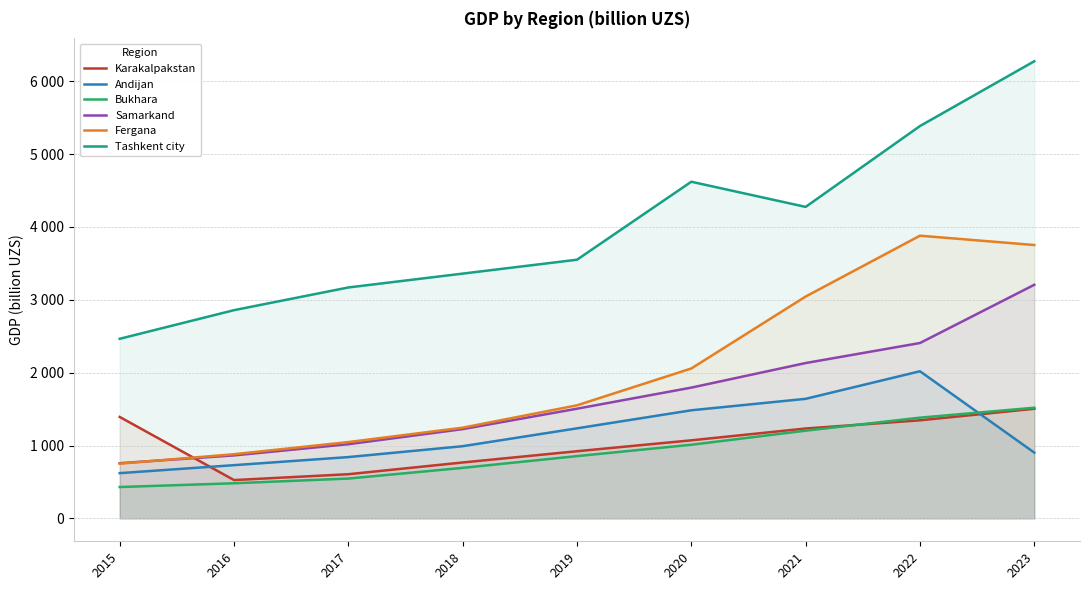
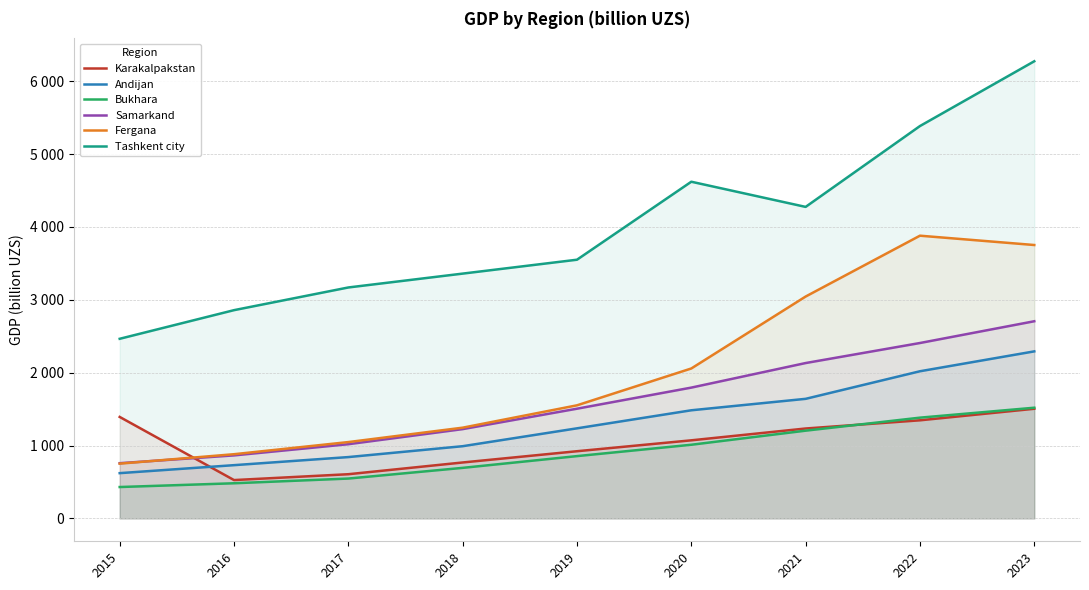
  {
    "Karakalpakstan": {
      "2015": 1400,
      "2016": 500,
      "2017": 600,
      "2018": 800,
      "2019": 900,
      "2020": 1100,
      "2022": 1300
    },
    "Andijan": {
      "2015": 600,
      "2016": 700,
      "2017": 800,
      "2018": 1000,
      "2019": 1200,
      "2020": 1500,
      "2021": 1600,
      "2022": 2000,
-     "2023": 900
+     "2023": 2300
    },
    "Samarkand": {
      "2019": 1500,
      "2020": 1800,
      "2021": 2100,
      "2022": 2400,
-     "2023": 3200
+     "2023": 2700
    },
    "Fergana": {
      "2019": 1600,
      "2020": 2100,
      "2021": 3000,
      "2022": 3900,
      "2023": 3800
    }
  }
